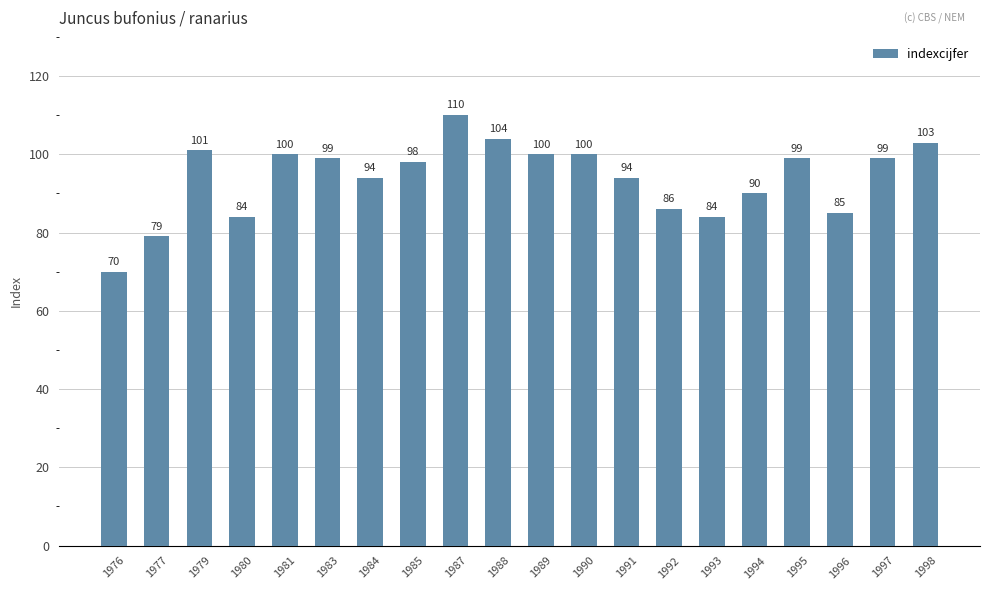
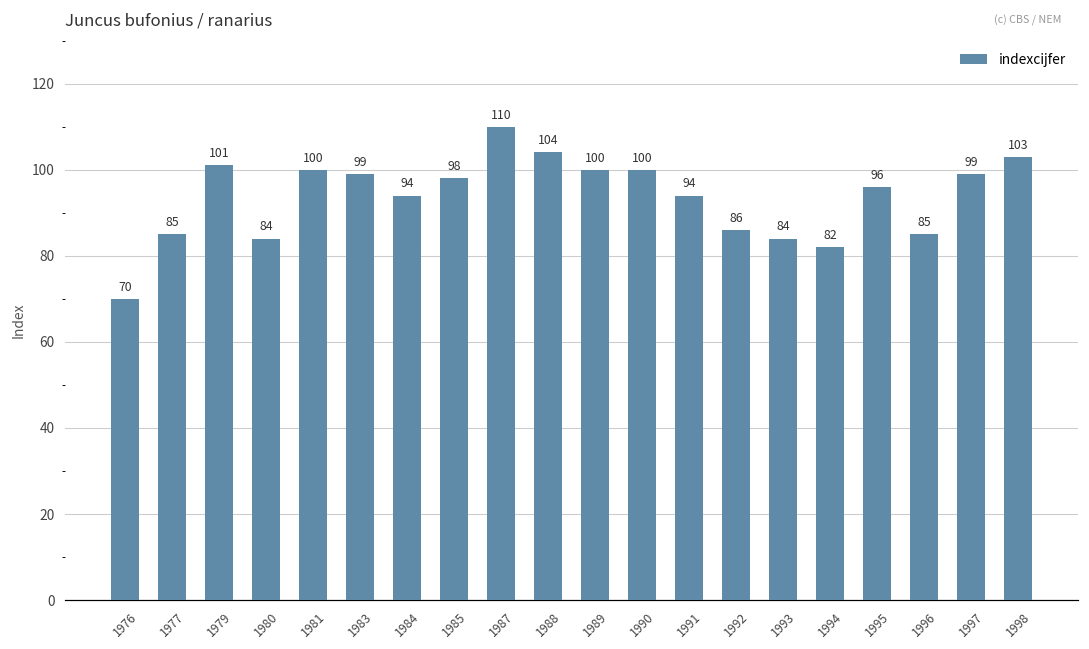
  {
    "1976": 70,
-   "1977": 79,
+   "1977": 85,
    "1979": 101,
    "1980": 84,
    "1981": 100,
    "1983": 99,
    "1984": 94,
    "1985": 98,
    "1987": 110,
    "1988": 104,
    "1989": 100,
    "1990": 100,
    "1991": 94,
    "1992": 86,
    "1993": 84,
-   "1994": 90,
-   "1995": 99,
+   "1994": 82,
+   "1995": 96,
    "1996": 85,
    "1997": 99,
    "1998": 103
  }
